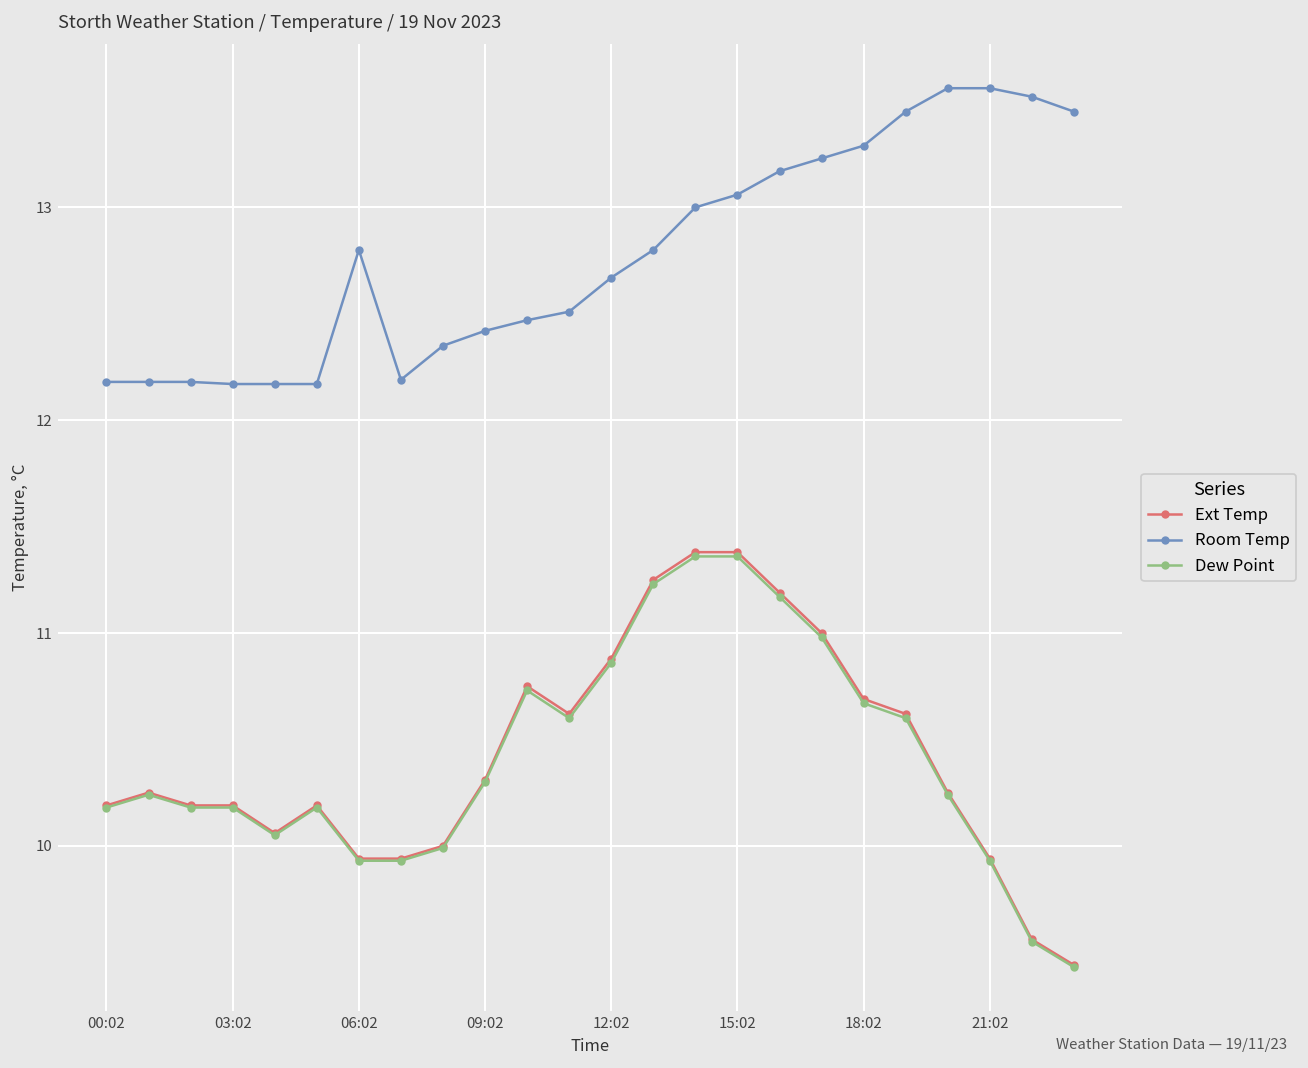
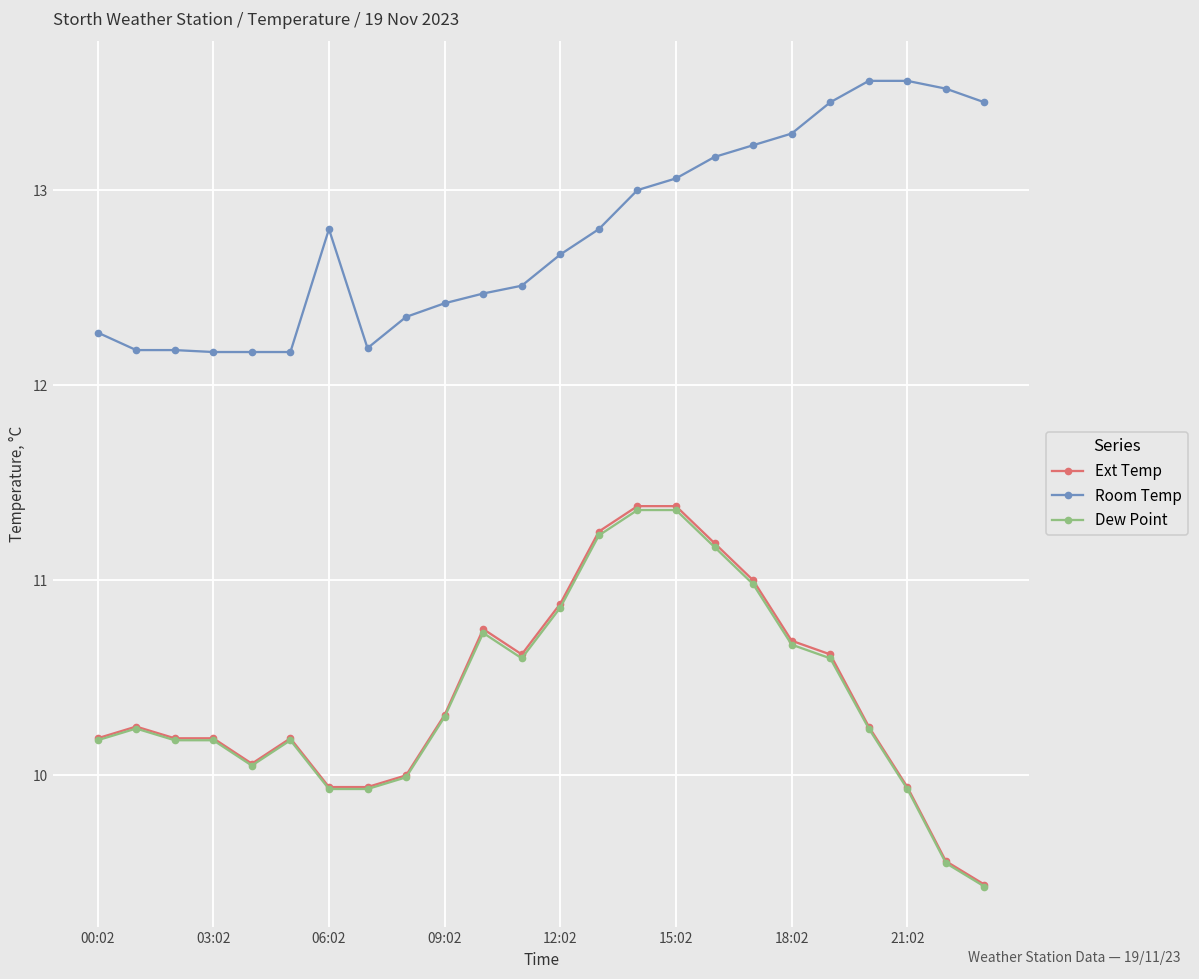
  {
    "Ext Temp": {
      "12:02": 10.88,
      "15:02": 11.38,
      "18:02": 10.69
    },
    "Room Temp": {
-     "00:02": 12.18,
+     "00:02": 12.27,
      "03:02": 12.17,
      "06:02": 12.80,
      "09:02": 12.42,
      "12:02": 12.67,
      "15:02": 13.06,
      "18:02": 13.29,
      "21:02": 13.56
    },
    "Dew Point": {
      "12:02": 10.86,
      "15:02": 11.36,
      "18:02": 10.67
    }
  }
